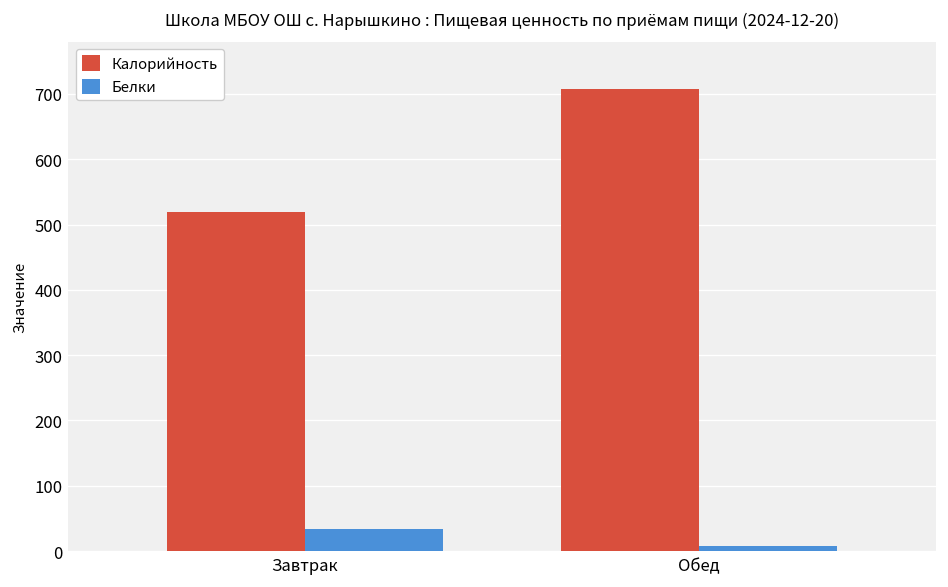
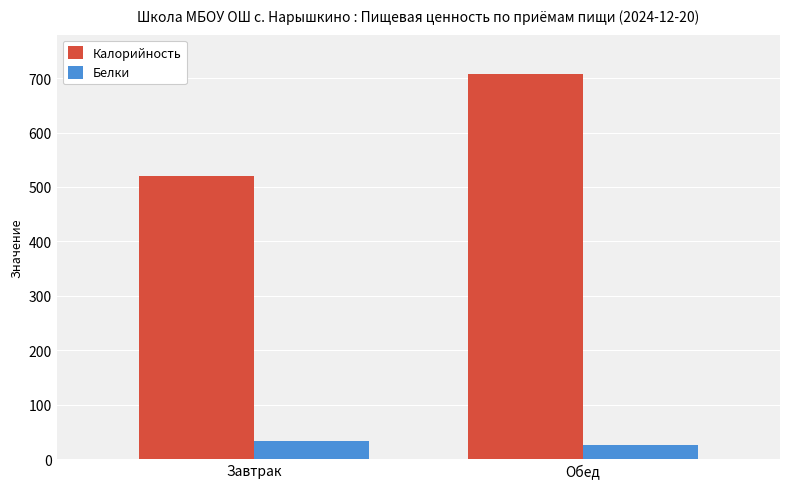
  {
    "Калорийность": {
      "Завтрак": 520,
      "Обед": 710
    },
    "Белки": {
      "Завтрак": 30,
-     "Обед": 10
+     "Обед": 30
    }
  }
